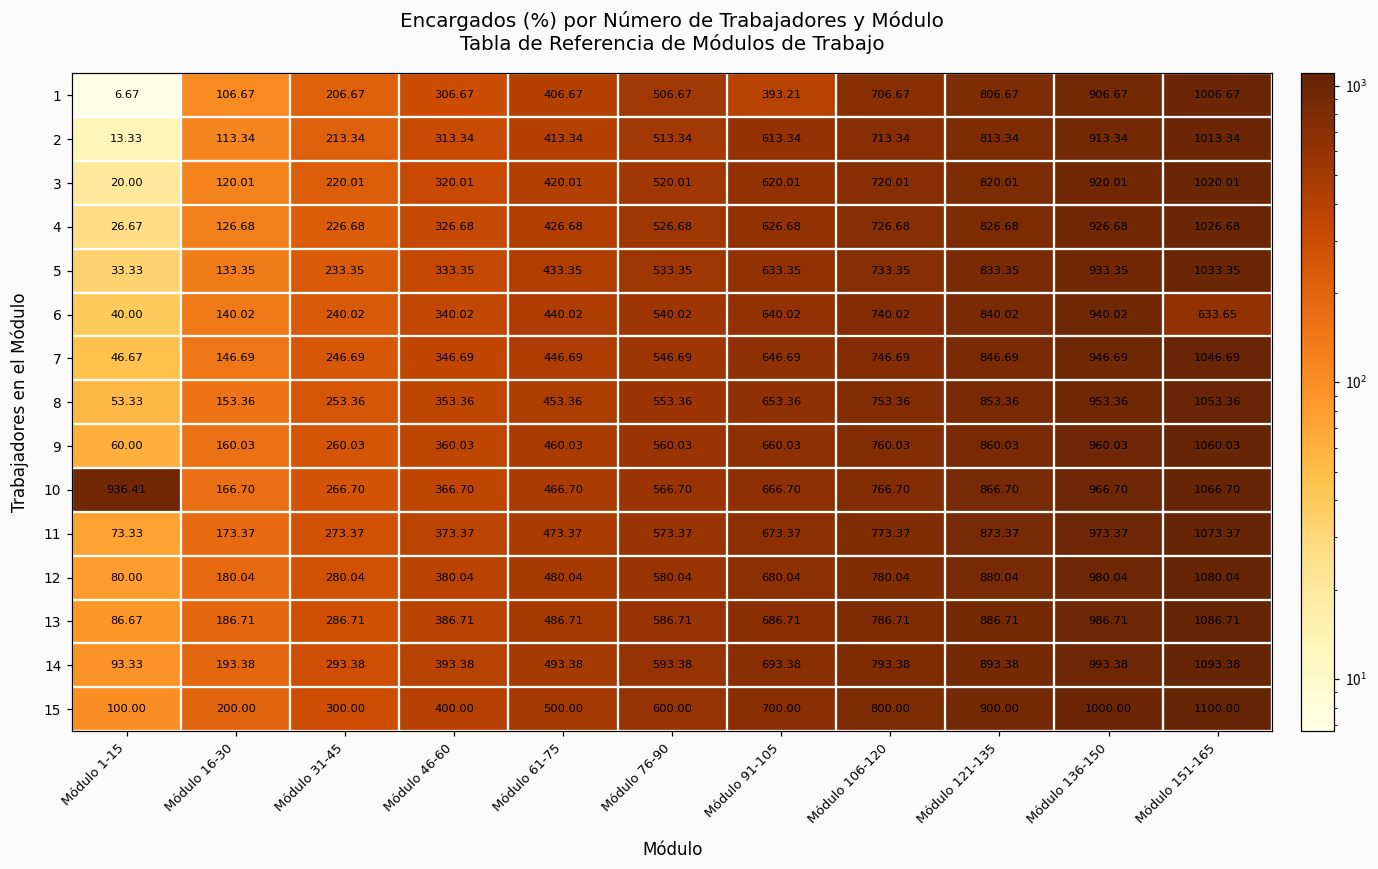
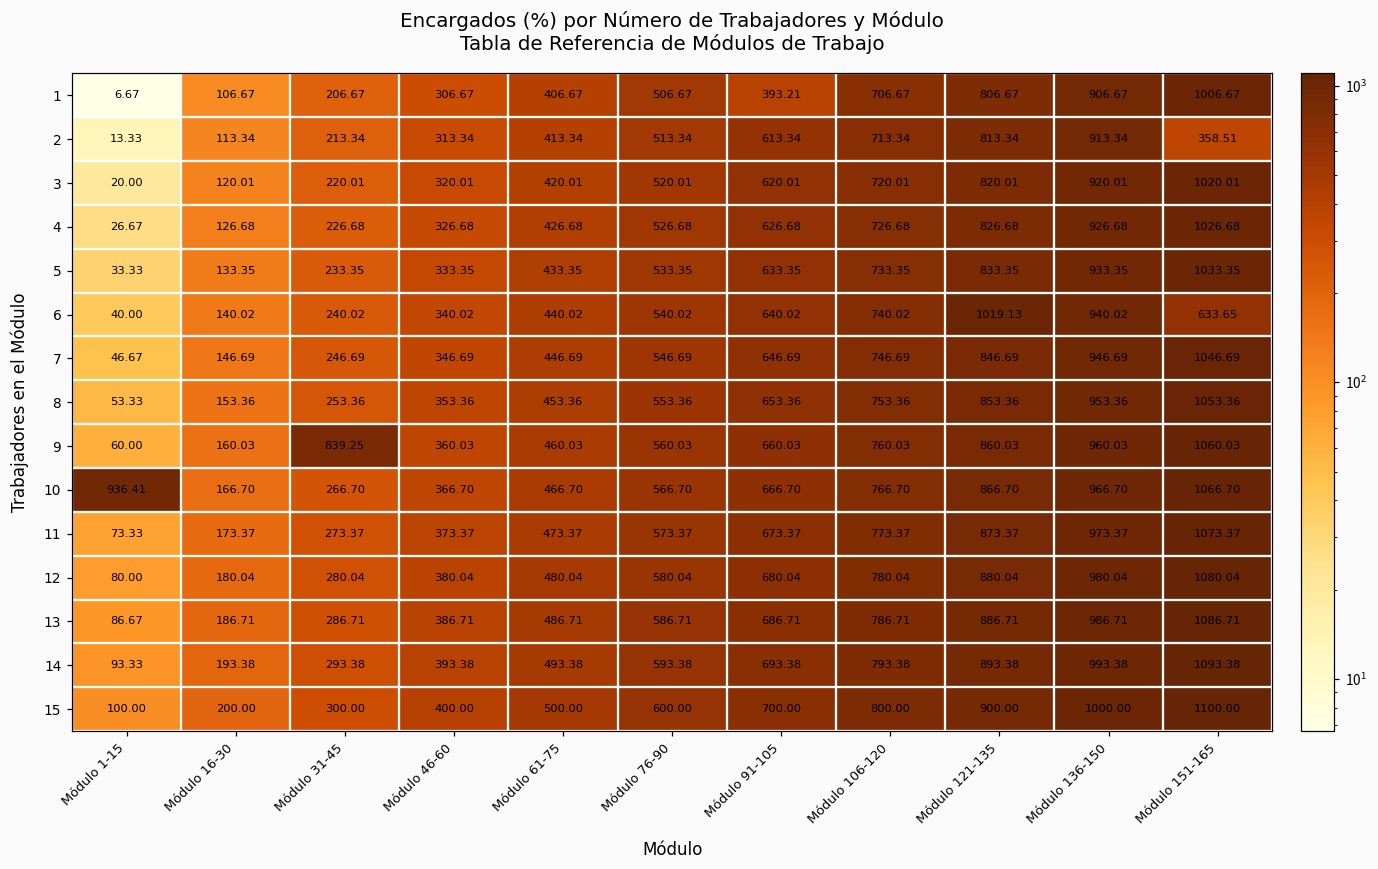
  {
    "1": {
      "Módulo 1-15": 6.67,
      "Módulo 16-30": 106.67,
      "Módulo 31-45": 206.67,
      "Módulo 46-60": 306.67,
      "Módulo 61-75": 406.67,
      "Módulo 76-90": 506.67,
      "Módulo 91-105": 393.21,
      "Módulo 106-120": 706.67,
      "Módulo 121-135": 806.67,
      "Módulo 136-150": 906.67,
      "Módulo 151-165": 1006.67
    },
    "2": {
      "Módulo 1-15": 13.33,
      "Módulo 16-30": 113.34,
      "Módulo 31-45": 213.34,
      "Módulo 46-60": 313.34,
      "Módulo 61-75": 413.34,
      "Módulo 76-90": 513.34,
      "Módulo 91-105": 613.34,
      "Módulo 106-120": 713.34,
      "Módulo 121-135": 813.34,
      "Módulo 136-150": 913.34,
-     "Módulo 151-165": 1013.34
+     "Módulo 151-165": 358.51
    },
    "3": {
      "Módulo 1-15": 20.00,
      "Módulo 16-30": 120.01,
      "Módulo 31-45": 220.01,
      "Módulo 46-60": 320.01,
      "Módulo 61-75": 420.01,
      "Módulo 76-90": 520.01,
      "Módulo 91-105": 620.01,
      "Módulo 106-120": 720.01,
      "Módulo 121-135": 820.01,
      "Módulo 136-150": 920.01,
      "Módulo 151-165": 1020.01
    },
    "4": {
      "Módulo 1-15": 26.67,
      "Módulo 16-30": 126.68,
      "Módulo 31-45": 226.68,
      "Módulo 46-60": 326.68,
      "Módulo 61-75": 426.68,
      "Módulo 76-90": 526.68,
      "Módulo 91-105": 626.68,
      "Módulo 106-120": 726.68,
      "Módulo 121-135": 826.68,
      "Módulo 136-150": 926.68,
      "Módulo 151-165": 1026.68
    },
    "5": {
      "Módulo 1-15": 33.33,
      "Módulo 16-30": 133.35,
      "Módulo 31-45": 233.35,
      "Módulo 46-60": 333.35,
      "Módulo 61-75": 433.35,
      "Módulo 76-90": 533.35,
      "Módulo 91-105": 633.35,
      "Módulo 106-120": 733.35,
      "Módulo 121-135": 833.35,
      "Módulo 136-150": 933.35,
      "Módulo 151-165": 1033.35
    },
    "6": {
      "Módulo 1-15": 40.00,
      "Módulo 16-30": 140.02,
      "Módulo 31-45": 240.02,
      "Módulo 46-60": 340.02,
      "Módulo 61-75": 440.02,
      "Módulo 76-90": 540.02,
      "Módulo 91-105": 640.02,
      "Módulo 106-120": 740.02,
-     "Módulo 121-135": 840.02,
+     "Módulo 121-135": 1019.13,
      "Módulo 136-150": 940.02,
      "Módulo 151-165": 633.65
    },
    "7": {
      "Módulo 1-15": 46.67,
      "Módulo 16-30": 146.69,
      "Módulo 31-45": 246.69,
      "Módulo 46-60": 346.69,
      "Módulo 61-75": 446.69,
      "Módulo 76-90": 546.69,
      "Módulo 91-105": 646.69,
      "Módulo 106-120": 746.69,
      "Módulo 121-135": 846.69,
      "Módulo 136-150": 946.69,
      "Módulo 151-165": 1046.69
    },
    "8": {
      "Módulo 1-15": 53.33,
      "Módulo 16-30": 153.36,
      "Módulo 31-45": 253.36,
      "Módulo 46-60": 353.36,
      "Módulo 61-75": 453.36,
      "Módulo 76-90": 553.36,
      "Módulo 91-105": 653.36,
      "Módulo 106-120": 753.36,
      "Módulo 121-135": 853.36,
      "Módulo 136-150": 953.36,
      "Módulo 151-165": 1053.36
    },
    "9": {
      "Módulo 1-15": 60.00,
      "Módulo 16-30": 160.03,
-     "Módulo 31-45": 260.03,
+     "Módulo 31-45": 839.25,
      "Módulo 46-60": 360.03,
      "Módulo 61-75": 460.03,
      "Módulo 76-90": 560.03,
      "Módulo 91-105": 660.03,
      "Módulo 106-120": 760.03,
      "Módulo 121-135": 860.03,
      "Módulo 136-150": 960.03,
      "Módulo 151-165": 1060.03
    },
    "10": {
      "Módulo 1-15": 936.41,
      "Módulo 16-30": 166.70,
      "Módulo 31-45": 266.70,
      "Módulo 46-60": 366.70,
      "Módulo 61-75": 466.70,
      "Módulo 76-90": 566.70,
      "Módulo 91-105": 666.70,
      "Módulo 106-120": 766.70,
      "Módulo 121-135": 866.70,
      "Módulo 136-150": 966.70,
      "Módulo 151-165": 1066.70
    },
    "11": {
      "Módulo 1-15": 73.33,
      "Módulo 16-30": 173.37,
      "Módulo 31-45": 273.37,
      "Módulo 46-60": 373.37,
      "Módulo 61-75": 473.37,
      "Módulo 76-90": 573.37,
      "Módulo 91-105": 673.37,
      "Módulo 106-120": 773.37,
      "Módulo 121-135": 873.37,
      "Módulo 136-150": 973.37,
      "Módulo 151-165": 1073.37
    },
    "12": {
      "Módulo 1-15": 80.00,
      "Módulo 16-30": 180.04,
      "Módulo 31-45": 280.04,
      "Módulo 46-60": 380.04,
      "Módulo 61-75": 480.04,
      "Módulo 76-90": 580.04,
      "Módulo 91-105": 680.04,
      "Módulo 106-120": 780.04,
      "Módulo 121-135": 880.04,
      "Módulo 136-150": 980.04,
      "Módulo 151-165": 1080.04
    },
    "13": {
      "Módulo 1-15": 86.67,
      "Módulo 16-30": 186.71,
      "Módulo 31-45": 286.71,
      "Módulo 46-60": 386.71,
      "Módulo 61-75": 486.71,
      "Módulo 76-90": 586.71,
      "Módulo 91-105": 686.71,
      "Módulo 106-120": 786.71,
      "Módulo 121-135": 886.71,
      "Módulo 136-150": 986.71,
      "Módulo 151-165": 1086.71
    },
    "14": {
      "Módulo 1-15": 93.33,
      "Módulo 16-30": 193.38,
      "Módulo 31-45": 293.38,
      "Módulo 46-60": 393.38,
      "Módulo 61-75": 493.38,
      "Módulo 76-90": 593.38,
      "Módulo 91-105": 693.38,
      "Módulo 106-120": 793.38,
      "Módulo 121-135": 893.38,
      "Módulo 136-150": 993.38,
      "Módulo 151-165": 1093.38
    },
    "15": {
      "Módulo 1-15": 100.00,
      "Módulo 16-30": 200.00,
      "Módulo 31-45": 300.00,
      "Módulo 46-60": 400.00,
      "Módulo 61-75": 500.00,
      "Módulo 76-90": 600.00,
      "Módulo 91-105": 700.00,
      "Módulo 106-120": 800.00,
      "Módulo 121-135": 900.00,
      "Módulo 136-150": 1000.00,
      "Módulo 151-165": 1100.00
    }
  }
